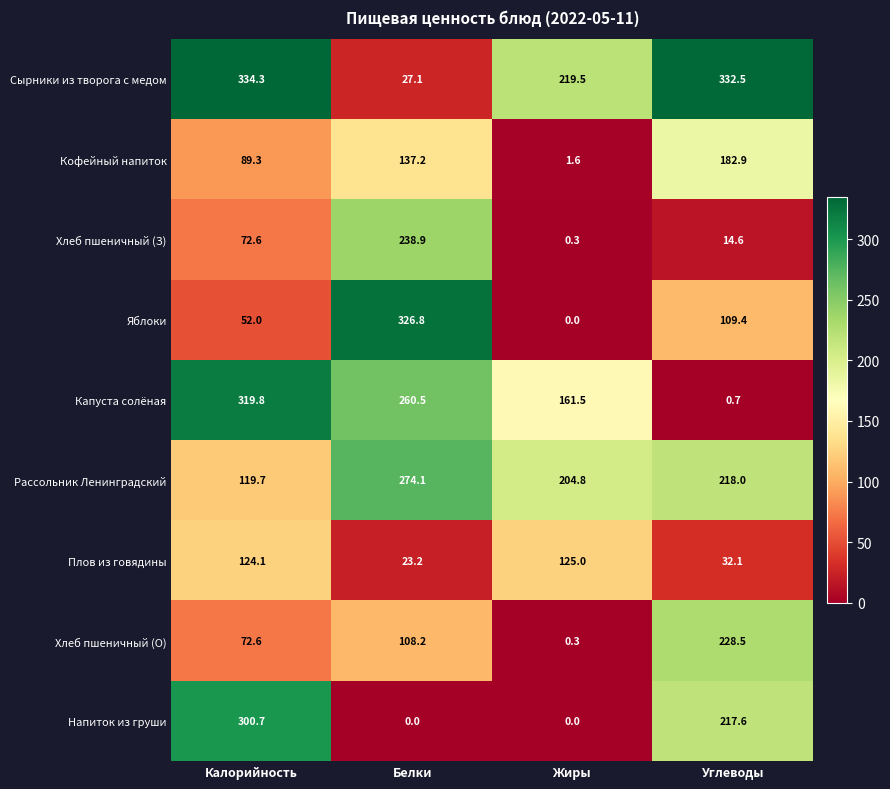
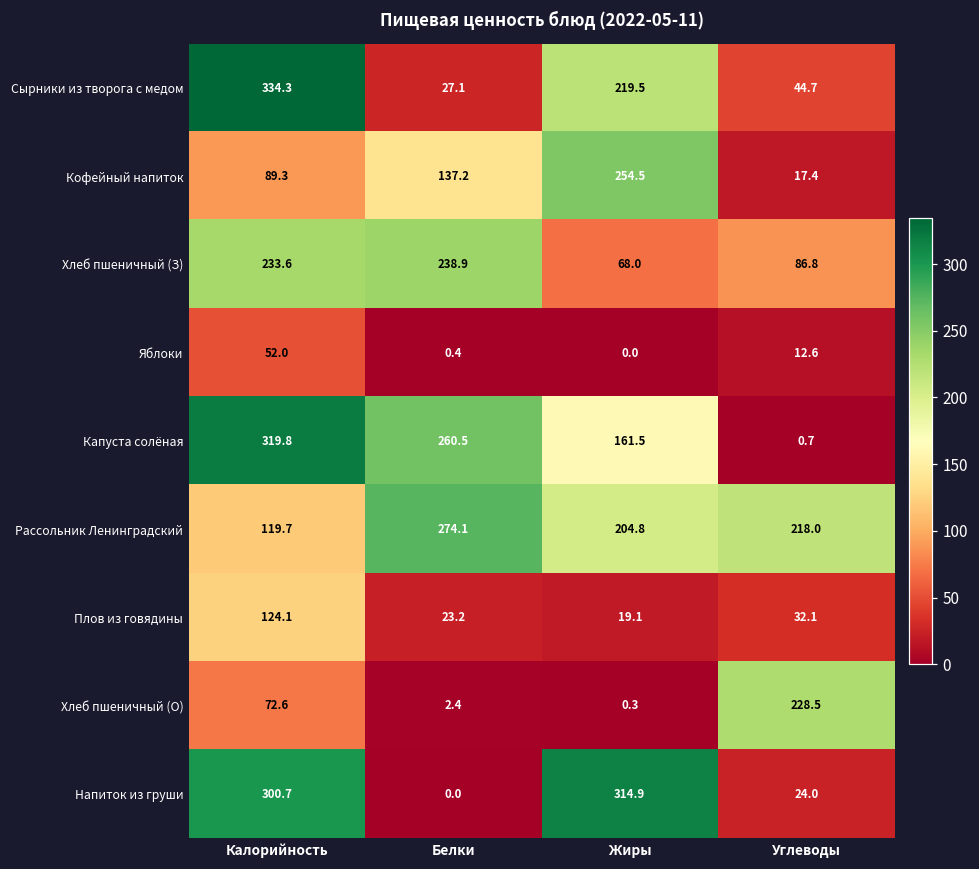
  {
    "Сырники из творога с медом": {
      "Калорийность": 334.3,
      "Белки": 27.1,
      "Жиры": 219.5,
-     "Углеводы": 332.5
+     "Углеводы": 44.7
    },
    "Кофейный напиток": {
      "Калорийность": 89.3,
      "Белки": 137.2,
-     "Жиры": 1.6,
-     "Углеводы": 182.9
+     "Жиры": 254.5,
+     "Углеводы": 17.4
    },
    "Хлеб пшеничный (З)": {
-     "Калорийность": 72.6,
+     "Калорийность": 233.6,
      "Белки": 238.9,
-     "Жиры": 0.3,
-     "Углеводы": 14.6
+     "Жиры": 68.0,
+     "Углеводы": 86.8
    },
    "Яблоки": {
      "Калорийность": 52.0,
-     "Белки": 326.8,
+     "Белки": 0.4,
      "Жиры": 0.0,
-     "Углеводы": 109.4
+     "Углеводы": 12.6
    },
    "Капуста солёная": {
      "Калорийность": 319.8,
      "Белки": 260.5,
      "Жиры": 161.5,
      "Углеводы": 0.7
    },
    "Рассольник Ленинградский": {
      "Калорийность": 119.7,
      "Белки": 274.1,
      "Жиры": 204.8,
      "Углеводы": 218.0
    },
    "Плов из говядины": {
      "Калорийность": 124.1,
      "Белки": 23.2,
-     "Жиры": 125.0,
+     "Жиры": 19.1,
      "Углеводы": 32.1
    },
    "Хлеб пшеничный (О)": {
      "Калорийность": 72.6,
-     "Белки": 108.2,
+     "Белки": 2.4,
      "Жиры": 0.3,
      "Углеводы": 228.5
    },
    "Напиток из груши": {
      "Калорийность": 300.7,
      "Белки": 0.0,
-     "Жиры": 0.0,
-     "Углеводы": 217.6
+     "Жиры": 314.9,
+     "Углеводы": 24.0
    }
  }
